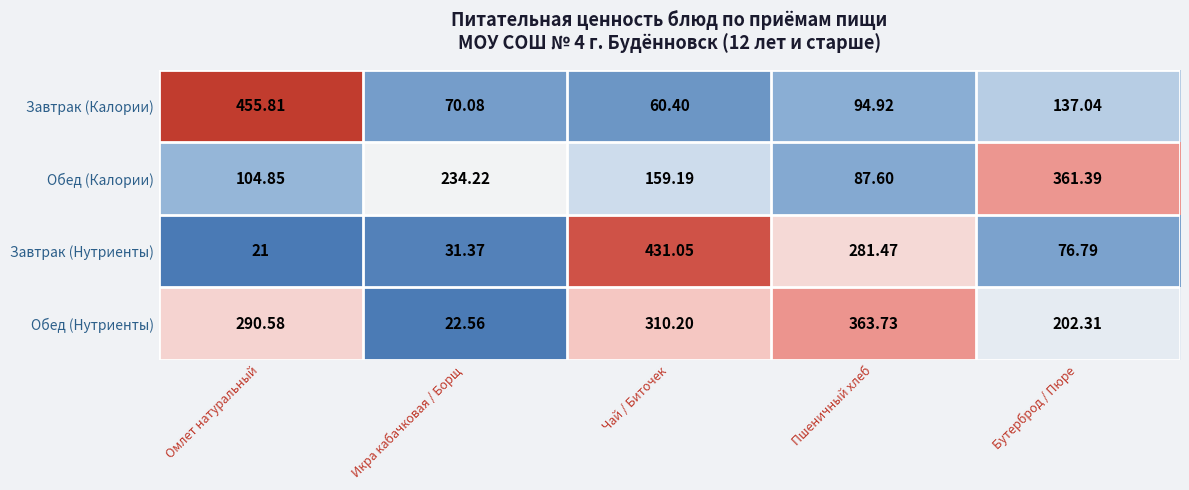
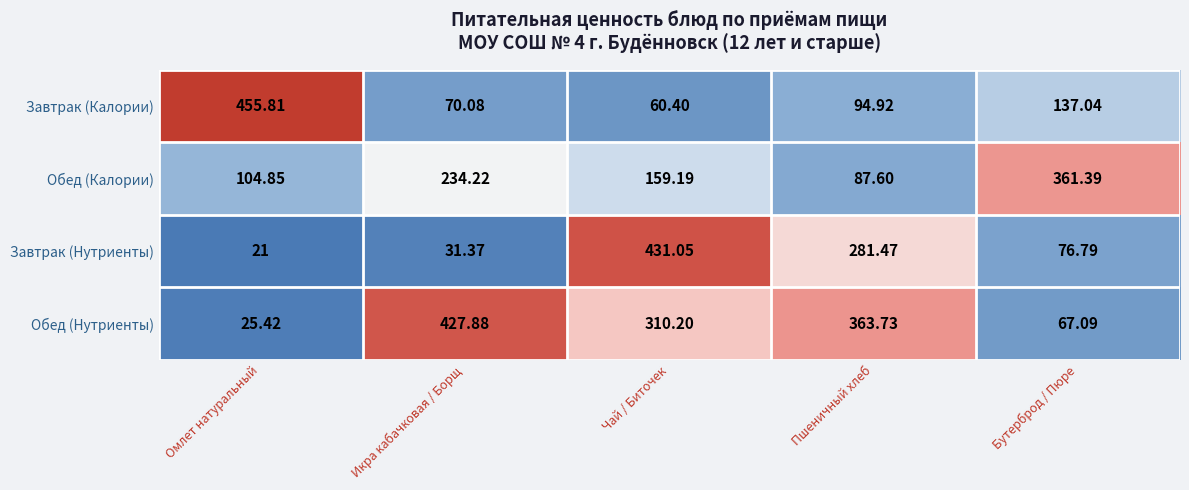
  {
    "Завтрак (Калории)": {
      "Омлет натуральный": 455.81,
      "Икра кабачковая / Борщ": 70.08,
      "Чай / Биточек": 60.40,
      "Пшеничный хлеб": 94.92,
      "Бутерброд / Пюре": 137.04
    },
    "Обед (Калории)": {
      "Омлет натуральный": 104.85,
      "Икра кабачковая / Борщ": 234.22,
      "Чай / Биточек": 159.19,
      "Пшеничный хлеб": 87.60,
      "Бутерброд / Пюре": 361.39
    },
    "Завтрак (Нутриенты)": {
      "Омлет натуральный": 21,
      "Икра кабачковая / Борщ": 31.37,
      "Чай / Биточек": 431.05,
      "Пшеничный хлеб": 281.47,
      "Бутерброд / Пюре": 76.79
    },
    "Обед (Нутриенты)": {
-     "Омлет натуральный": 290.58,
-     "Икра кабачковая / Борщ": 22.56,
+     "Омлет натуральный": 25.42,
+     "Икра кабачковая / Борщ": 427.88,
      "Чай / Биточек": 310.20,
      "Пшеничный хлеб": 363.73,
-     "Бутерброд / Пюре": 202.31
+     "Бутерброд / Пюре": 67.09
    }
  }
